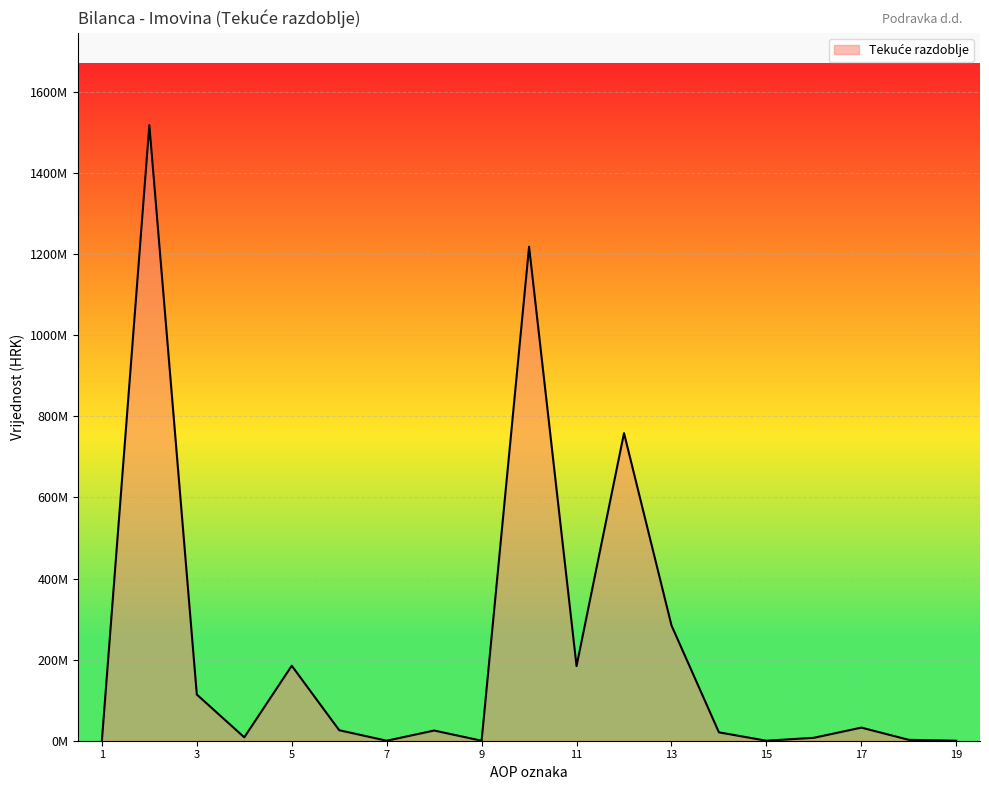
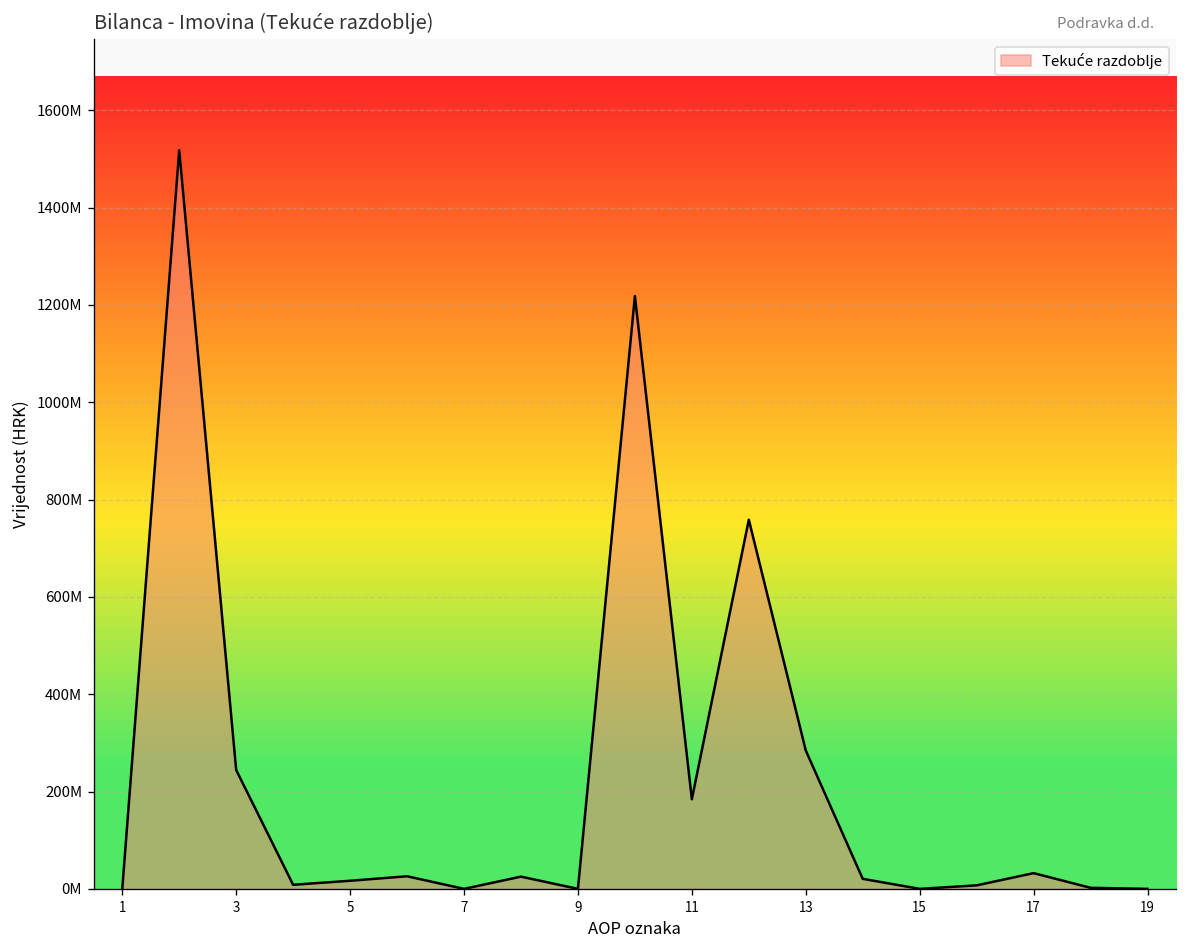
  {
    "1": 0,
-   "3": 110000000,
-   "5": 180000000,
+   "3": 240000000,
+   "5": 20000000,
    "7": 0,
    "9": 0,
    "11": 180000000,
    "13": 280000000,
    "15": 0,
    "17": 30000000,
    "19": 0
  }
